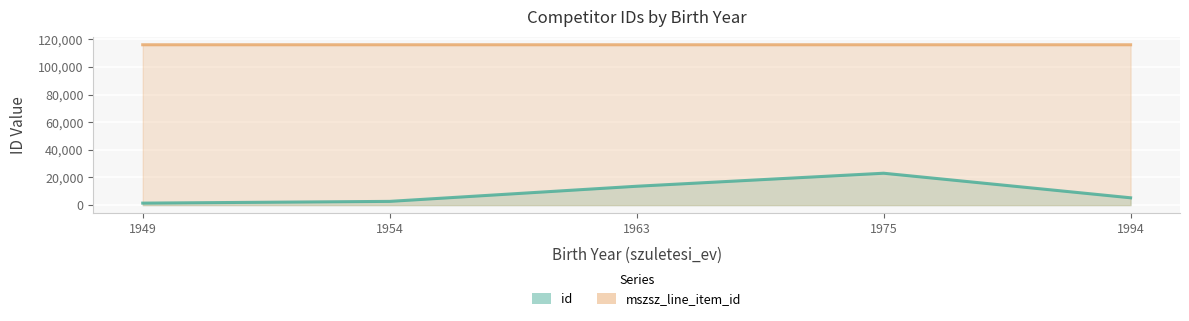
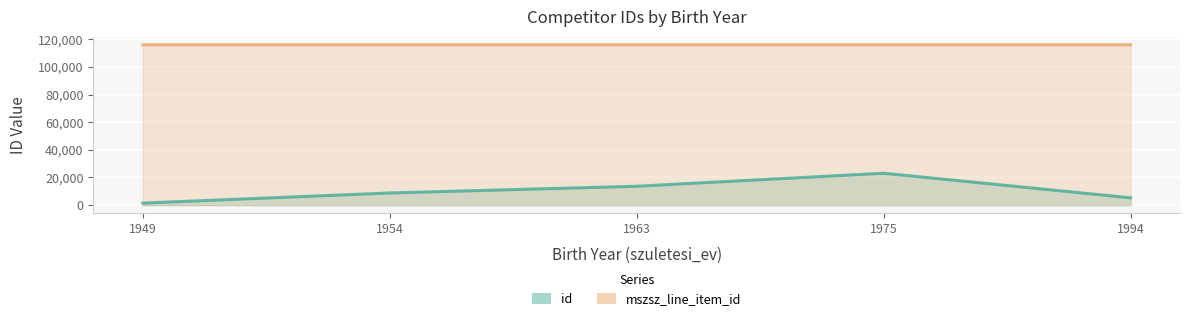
  {
    "id": {
      "1949": "1,000",
-     "1954": "3,000",
+     "1954": "9,000",
      "1963": "14,000",
      "1975": "23,000",
      "1994": "5,000"
    },
    "mszsz_line_item_id": {
      "1949": "116,000",
      "1954": "116,000",
      "1963": "116,000",
      "1975": "116,000",
      "1994": "116,000"
    }
  }
